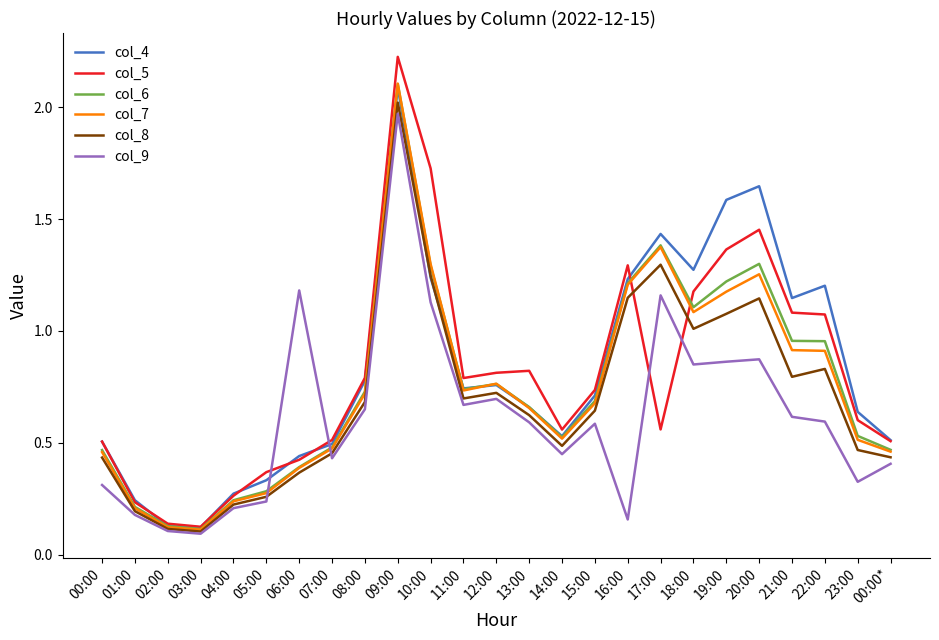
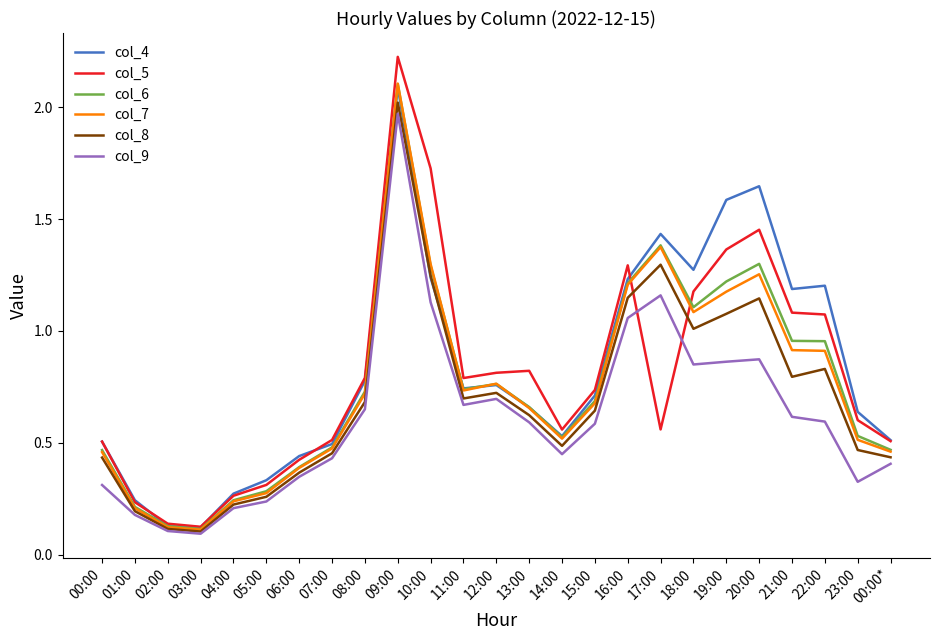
  {
    "col_4": {
      "05:00": 0.33,
      "06:00": 0.44,
      "07:00": 0.50,
      "08:00": 0.78,
      "09:00": 2.09,
      "15:00": 0.71,
      "16:00": 1.23,
      "17:00": 1.43,
      "18:00": 1.27,
      "19:00": 1.59,
      "20:00": 1.65,
-     "21:00": 1.15,
+     "21:00": 1.19,
      "22:00": 1.20,
      "23:00": 0.64
    },
    "col_5": {
-     "05:00": 0.37,
+     "05:00": 0.31,
      "06:00": 0.42,
      "07:00": 0.51,
      "08:00": 0.79,
      "09:00": 2.22,
      "10:00": 1.73,
      "11:00": 0.79,
      "12:00": 0.81,
      "13:00": 0.82,
      "14:00": 0.56,
      "15:00": 0.74,
      "16:00": 1.29,
      "17:00": 0.56,
      "18:00": 1.18,
      "19:00": 1.36,
      "20:00": 1.45,
      "21:00": 1.08,
      "22:00": 1.07,
      "23:00": 0.60
    },
    "col_6": {
      "18:00": 1.11,
      "19:00": 1.22,
      "20:00": 1.30,
      "21:00": 0.96,
      "22:00": 0.95,
      "23:00": 0.53
    },
    "col_7": {
      "18:00": 1.08,
      "19:00": 1.18,
      "20:00": 1.25,
      "21:00": 0.91,
      "22:00": 0.91,
      "23:00": 0.51
    },
    "col_8": {
      "00:00": 0.43,
      "01:00": 0.19,
      "04:00": 0.22,
      "05:00": 0.26,
      "06:00": 0.37,
      "07:00": 0.45,
      "08:00": 0.68,
      "09:00": 2.02,
      "11:00": 0.70,
      "12:00": 0.72,
      "13:00": 0.62,
      "14:00": 0.49,
      "15:00": 0.64,
      "16:00": 1.15,
      "17:00": 1.30,
      "18:00": 1.01,
      "19:00": 1.08,
      "20:00": 1.15,
      "21:00": 0.80,
      "22:00": 0.83,
      "23:00": 0.47,
      "00:00*": 0.44
    },
    "col_9": {
      "00:00": 0.31,
      "01:00": 0.18,
      "04:00": 0.21,
      "05:00": 0.24,
-     "06:00": 1.18,
+     "06:00": 0.35,
      "07:00": 0.43,
      "08:00": 0.65,
      "09:00": 1.97,
      "10:00": 1.13,
      "11:00": 0.67,
      "12:00": 0.70,
      "13:00": 0.59,
      "14:00": 0.45,
      "15:00": 0.59,
-     "16:00": 0.16,
+     "16:00": 1.06,
      "17:00": 1.16,
      "18:00": 0.85,
      "19:00": 0.86,
      "20:00": 0.87,
      "21:00": 0.62,
      "22:00": 0.60,
      "23:00": 0.33,
      "00:00*": 0.41
    }
  }
